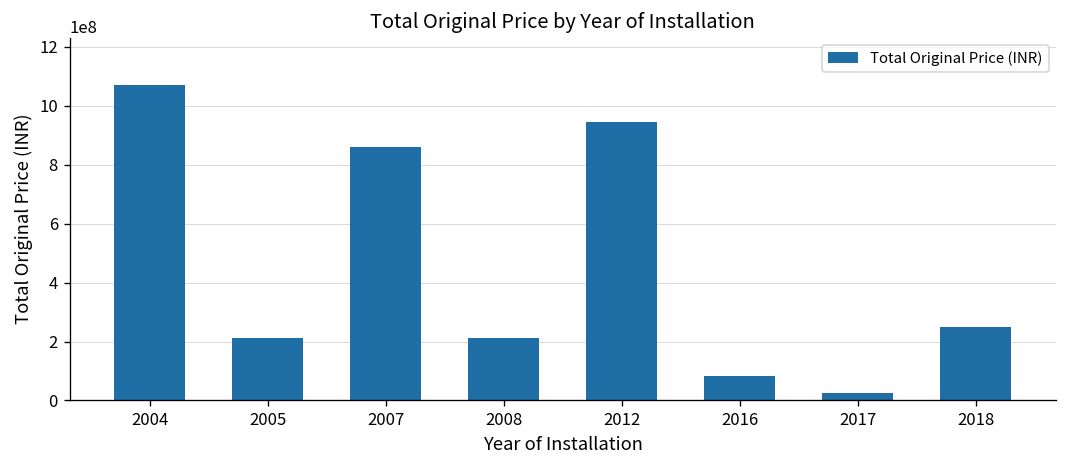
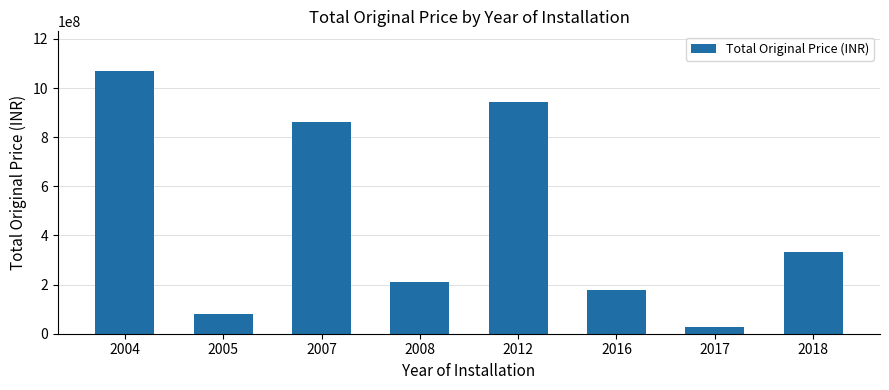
  {
    "2004": 1070000000,
-   "2005": 210000000,
+   "2005": 80000000,
    "2007": 860000000,
    "2008": 210000000,
    "2012": 950000000,
-   "2016": 80000000,
+   "2016": 180000000,
    "2017": 30000000,
-   "2018": 250000000
+   "2018": 330000000
  }
